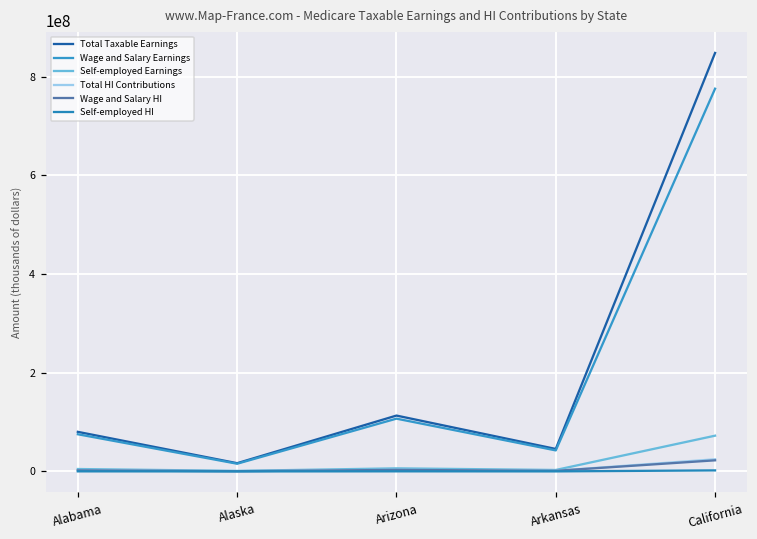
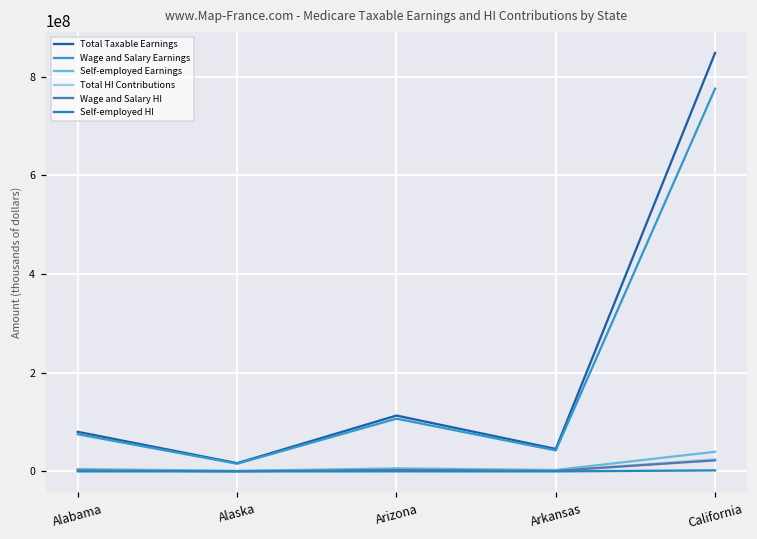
  {
    "Self-employed Earnings": {
-     "California": 70000000
+     "California": 40000000
    }
  }
